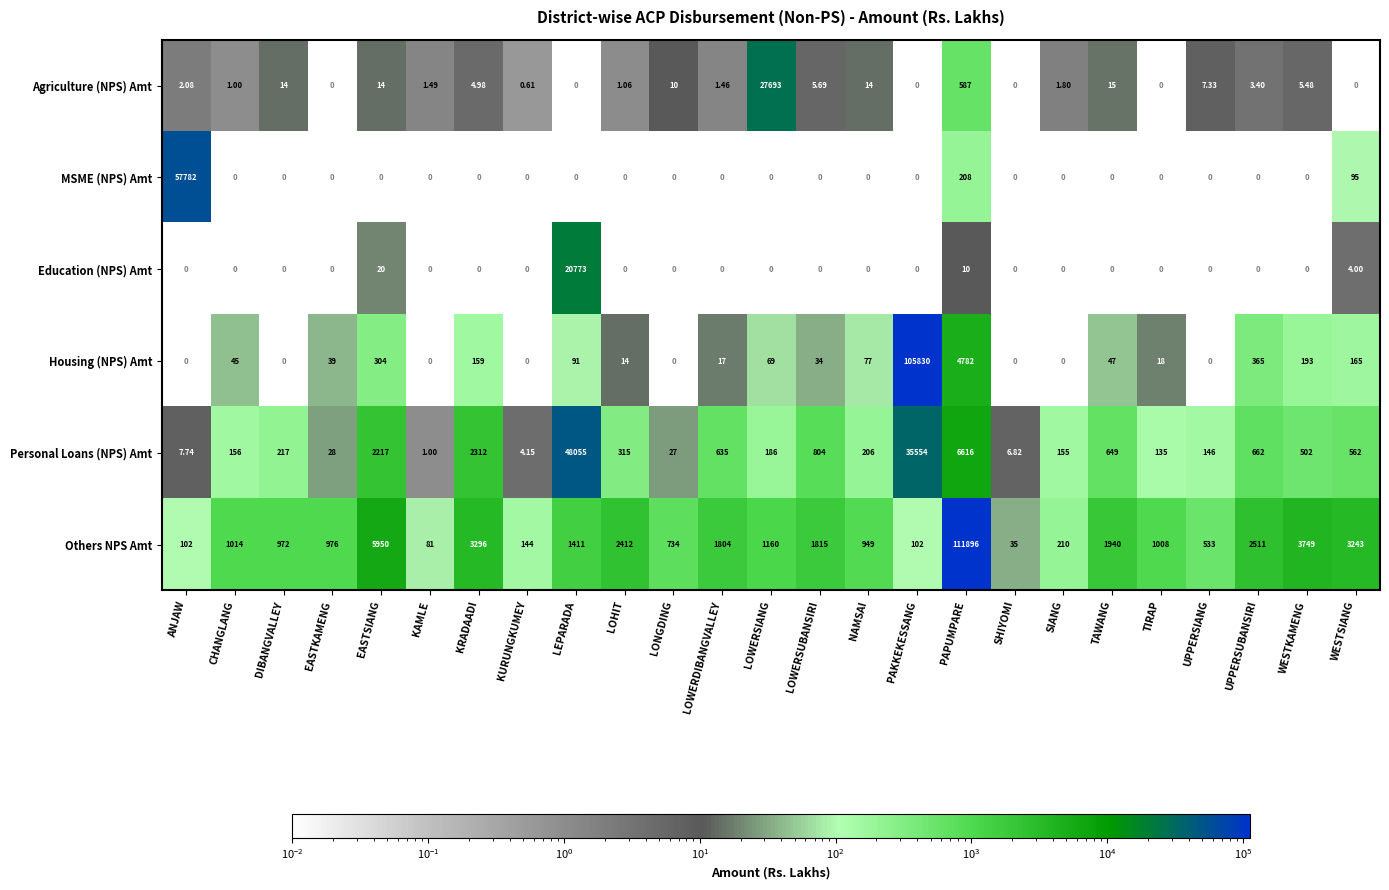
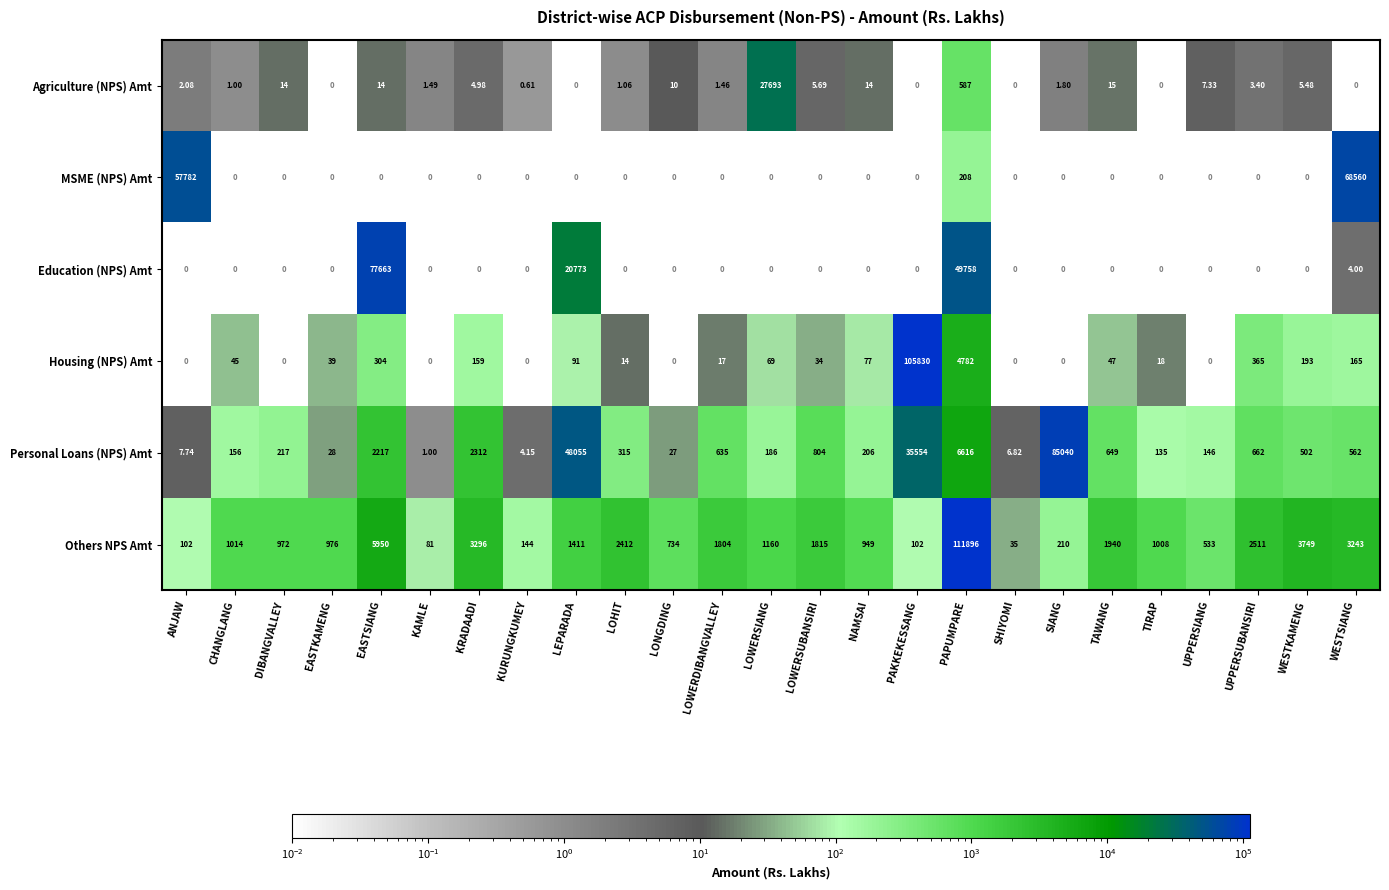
  {
    "Agriculture (NPS) Amt": {
      "ANJAW": 2.08,
      "CHANGLANG": 1.00,
      "DIBANGVALLEY": 14,
      "EASTKAMENG": 0,
      "EASTSIANG": 14,
      "KAMLE": 1.49,
      "KRADAADI": 4.98,
      "KURUNGKUMEY": 0.61,
      "LEPARADA": 0,
      "LOHIT": 1.06,
      "LONGDING": 10,
      "LOWERDIBANGVALLEY": 1.46,
      "LOWERSIANG": 27693,
      "LOWERSUBANSIRI": 5.69,
      "NAMSAI": 14,
      "PAKKEKESSANG": 0,
      "PAPUMPARE": 587,
      "SHIYOMI": 0,
      "SIANG": 1.80,
      "TAWANG": 15,
      "TIRAP": 0,
      "UPPERSIANG": 7.33,
      "UPPERSUBANSIRI": 3.40,
      "WESTKAMENG": 5.48,
      "WESTSIANG": 0
    },
    "MSME (NPS) Amt": {
      "ANJAW": 57782,
      "CHANGLANG": 0,
      "DIBANGVALLEY": 0,
      "EASTKAMENG": 0,
      "EASTSIANG": 0,
      "KAMLE": 0,
      "KRADAADI": 0,
      "KURUNGKUMEY": 0,
      "LEPARADA": 0,
      "LOHIT": 0,
      "LONGDING": 0,
      "LOWERDIBANGVALLEY": 0,
      "LOWERSIANG": 0,
      "LOWERSUBANSIRI": 0,
      "NAMSAI": 0,
      "PAKKEKESSANG": 0,
      "PAPUMPARE": 208,
      "SHIYOMI": 0,
      "SIANG": 0,
      "TAWANG": 0,
      "TIRAP": 0,
      "UPPERSIANG": 0,
      "UPPERSUBANSIRI": 0,
      "WESTKAMENG": 0,
-     "WESTSIANG": 95
+     "WESTSIANG": 68560
    },
    "Education (NPS) Amt": {
      "ANJAW": 0,
      "CHANGLANG": 0,
      "DIBANGVALLEY": 0,
      "EASTKAMENG": 0,
-     "EASTSIANG": 20,
+     "EASTSIANG": 77663,
      "KAMLE": 0,
      "KRADAADI": 0,
      "KURUNGKUMEY": 0,
      "LEPARADA": 20773,
      "LOHIT": 0,
      "LONGDING": 0,
      "LOWERDIBANGVALLEY": 0,
      "LOWERSIANG": 0,
      "LOWERSUBANSIRI": 0,
      "NAMSAI": 0,
      "PAKKEKESSANG": 0,
-     "PAPUMPARE": 10,
+     "PAPUMPARE": 49758,
      "SHIYOMI": 0,
      "SIANG": 0,
      "TAWANG": 0,
      "TIRAP": 0,
      "UPPERSIANG": 0,
      "UPPERSUBANSIRI": 0,
      "WESTKAMENG": 0,
      "WESTSIANG": 4.00
    },
    "Housing (NPS) Amt": {
      "ANJAW": 0,
      "CHANGLANG": 45,
      "DIBANGVALLEY": 0,
      "EASTKAMENG": 39,
      "EASTSIANG": 304,
      "KAMLE": 0,
      "KRADAADI": 159,
      "KURUNGKUMEY": 0,
      "LEPARADA": 91,
      "LOHIT": 14,
      "LONGDING": 0,
      "LOWERDIBANGVALLEY": 17,
      "LOWERSIANG": 69,
      "LOWERSUBANSIRI": 34,
      "NAMSAI": 77,
      "PAKKEKESSANG": 105830,
      "PAPUMPARE": 4782,
      "SHIYOMI": 0,
      "SIANG": 0,
      "TAWANG": 47,
      "TIRAP": 18,
      "UPPERSIANG": 0,
      "UPPERSUBANSIRI": 365,
      "WESTKAMENG": 193,
      "WESTSIANG": 165
    },
    "Personal Loans (NPS) Amt": {
      "ANJAW": 7.74,
      "CHANGLANG": 156,
      "DIBANGVALLEY": 217,
      "EASTKAMENG": 28,
      "EASTSIANG": 2217,
      "KAMLE": 1.00,
      "KRADAADI": 2312,
      "KURUNGKUMEY": 4.15,
      "LEPARADA": 48055,
      "LOHIT": 315,
      "LONGDING": 27,
      "LOWERDIBANGVALLEY": 635,
      "LOWERSIANG": 186,
      "LOWERSUBANSIRI": 804,
      "NAMSAI": 206,
      "PAKKEKESSANG": 35554,
      "PAPUMPARE": 6616,
      "SHIYOMI": 6.82,
-     "SIANG": 155,
+     "SIANG": 85040,
      "TAWANG": 649,
      "TIRAP": 135,
      "UPPERSIANG": 146,
      "UPPERSUBANSIRI": 662,
      "WESTKAMENG": 502,
      "WESTSIANG": 562
    },
    "Others NPS Amt": {
      "ANJAW": 102,
      "CHANGLANG": 1014,
      "DIBANGVALLEY": 972,
      "EASTKAMENG": 976,
      "EASTSIANG": 5950,
      "KAMLE": 81,
      "KRADAADI": 3296,
      "KURUNGKUMEY": 144,
      "LEPARADA": 1411,
      "LOHIT": 2412,
      "LONGDING": 734,
      "LOWERDIBANGVALLEY": 1804,
      "LOWERSIANG": 1160,
      "LOWERSUBANSIRI": 1815,
      "NAMSAI": 949,
      "PAKKEKESSANG": 102,
      "PAPUMPARE": 111896,
      "SHIYOMI": 35,
      "SIANG": 210,
      "TAWANG": 1940,
      "TIRAP": 1008,
      "UPPERSIANG": 533,
      "UPPERSUBANSIRI": 2511,
      "WESTKAMENG": 3749,
      "WESTSIANG": 3243
    }
  }
